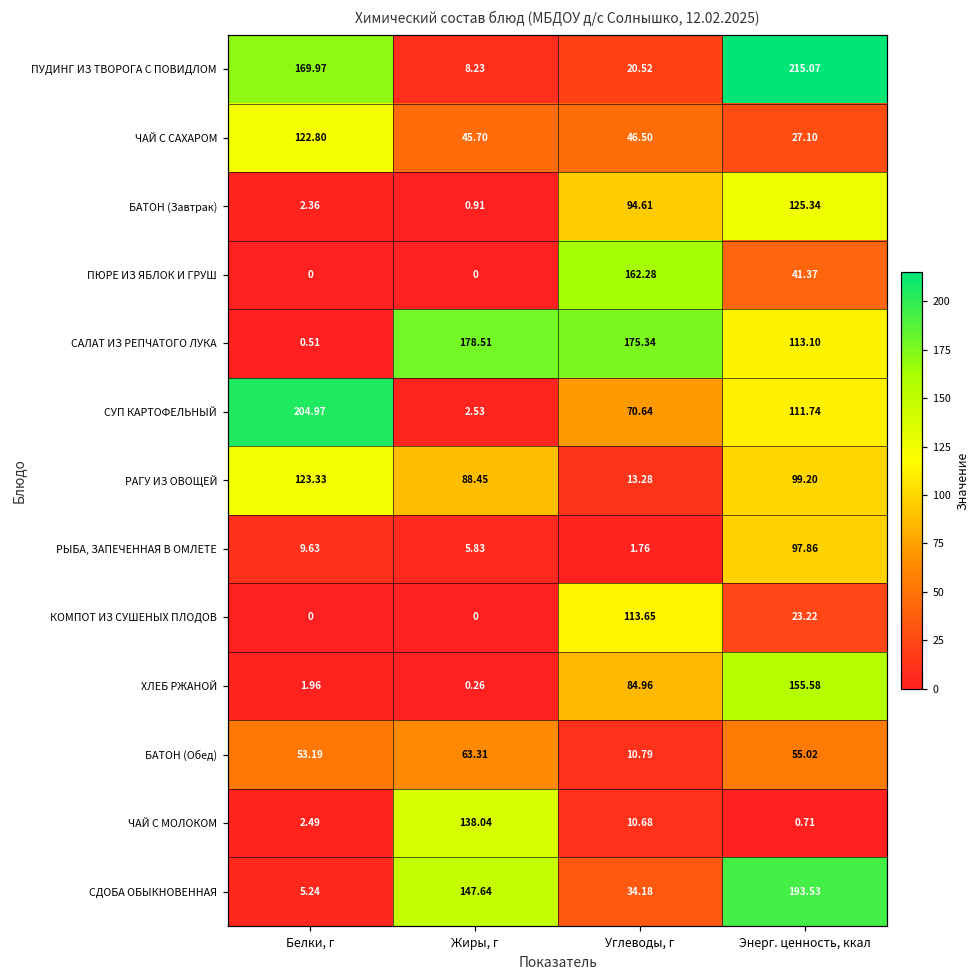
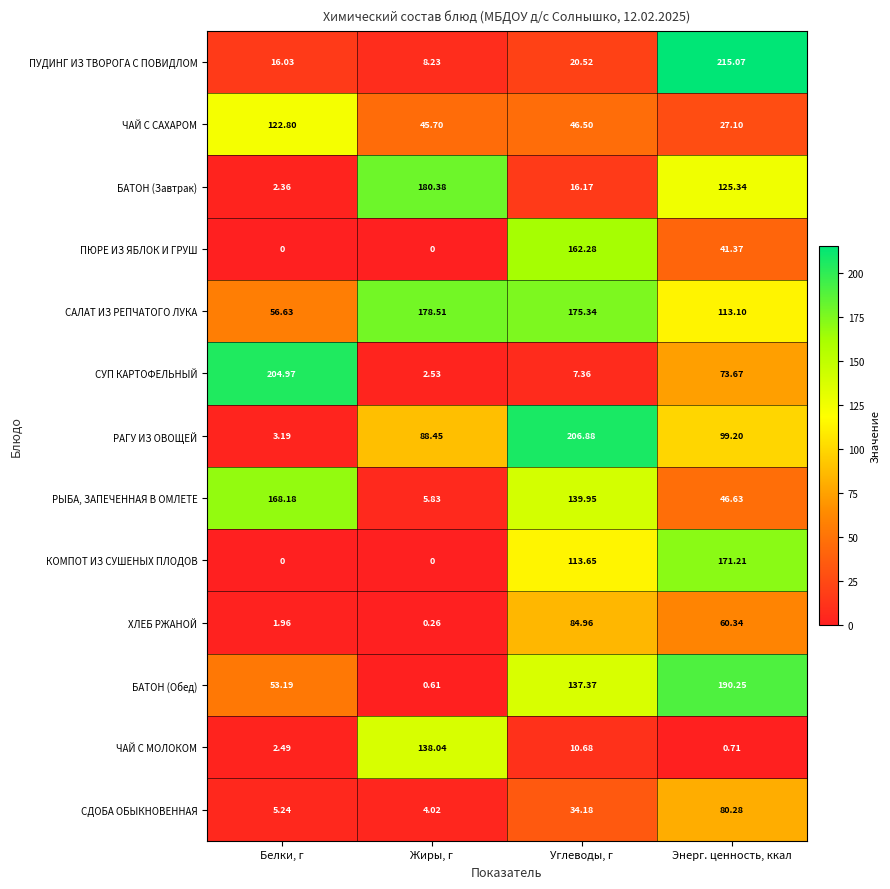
  {
    "ПУДИНГ ИЗ ТВОРОГА С ПОВИДЛОМ": {
-     "Белки, г": 169.97,
+     "Белки, г": 16.03,
      "Жиры, г": 8.23,
      "Углеводы, г": 20.52,
      "Энерг. ценность, ккал": 215.07
    },
    "ЧАЙ С САХАРОМ": {
      "Белки, г": 122.80,
      "Жиры, г": 45.70,
      "Углеводы, г": 46.50,
      "Энерг. ценность, ккал": 27.10
    },
    "БАТОН (Завтрак)": {
      "Белки, г": 2.36,
-     "Жиры, г": 0.91,
-     "Углеводы, г": 94.61,
+     "Жиры, г": 180.38,
+     "Углеводы, г": 16.17,
      "Энерг. ценность, ккал": 125.34
    },
    "ПЮРЕ ИЗ ЯБЛОК И ГРУШ": {
      "Белки, г": 0,
      "Жиры, г": 0,
      "Углеводы, г": 162.28,
      "Энерг. ценность, ккал": 41.37
    },
    "САЛАТ ИЗ РЕПЧАТОГО ЛУКА": {
-     "Белки, г": 0.51,
+     "Белки, г": 56.63,
      "Жиры, г": 178.51,
      "Углеводы, г": 175.34,
      "Энерг. ценность, ккал": 113.10
    },
    "СУП КАРТОФЕЛЬНЫЙ": {
      "Белки, г": 204.97,
      "Жиры, г": 2.53,
-     "Углеводы, г": 70.64,
-     "Энерг. ценность, ккал": 111.74
+     "Углеводы, г": 7.36,
+     "Энерг. ценность, ккал": 73.67
    },
    "РАГУ ИЗ ОВОЩЕЙ": {
-     "Белки, г": 123.33,
+     "Белки, г": 3.19,
      "Жиры, г": 88.45,
-     "Углеводы, г": 13.28,
+     "Углеводы, г": 206.88,
      "Энерг. ценность, ккал": 99.20
    },
    "РЫБА, ЗАПЕЧЕННАЯ В ОМЛЕТЕ": {
-     "Белки, г": 9.63,
+     "Белки, г": 168.18,
      "Жиры, г": 5.83,
-     "Углеводы, г": 1.76,
-     "Энерг. ценность, ккал": 97.86
+     "Углеводы, г": 139.95,
+     "Энерг. ценность, ккал": 46.63
    },
    "КОМПОТ ИЗ СУШЕНЫХ ПЛОДОВ": {
      "Белки, г": 0,
      "Жиры, г": 0,
      "Углеводы, г": 113.65,
-     "Энерг. ценность, ккал": 23.22
+     "Энерг. ценность, ккал": 171.21
    },
    "ХЛЕБ РЖАНОЙ": {
      "Белки, г": 1.96,
      "Жиры, г": 0.26,
      "Углеводы, г": 84.96,
-     "Энерг. ценность, ккал": 155.58
+     "Энерг. ценность, ккал": 60.34
    },
    "БАТОН (Обед)": {
      "Белки, г": 53.19,
-     "Жиры, г": 63.31,
-     "Углеводы, г": 10.79,
-     "Энерг. ценность, ккал": 55.02
+     "Жиры, г": 0.61,
+     "Углеводы, г": 137.37,
+     "Энерг. ценность, ккал": 190.25
    },
    "ЧАЙ С МОЛОКОМ": {
      "Белки, г": 2.49,
      "Жиры, г": 138.04,
      "Углеводы, г": 10.68,
      "Энерг. ценность, ккал": 0.71
    },
    "СДОБА ОБЫКНОВЕННАЯ": {
      "Белки, г": 5.24,
-     "Жиры, г": 147.64,
+     "Жиры, г": 4.02,
      "Углеводы, г": 34.18,
-     "Энерг. ценность, ккал": 193.53
+     "Энерг. ценность, ккал": 80.28
    }
  }
